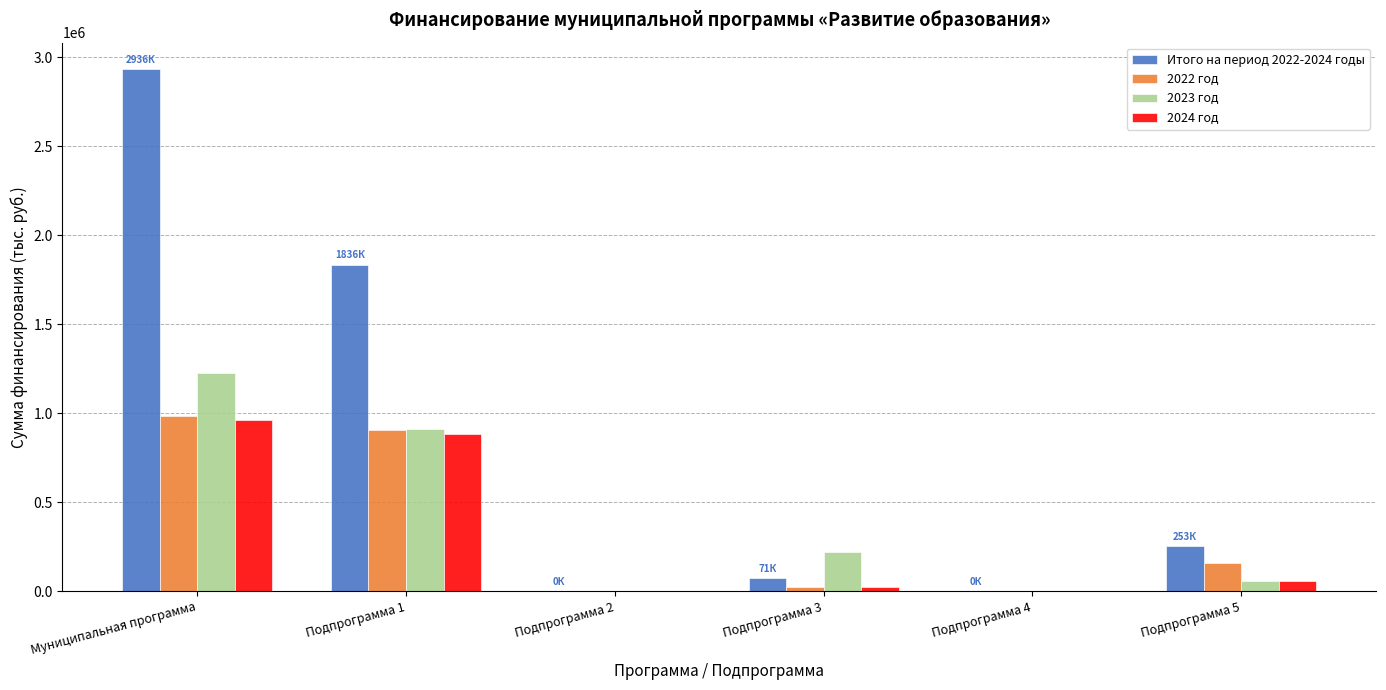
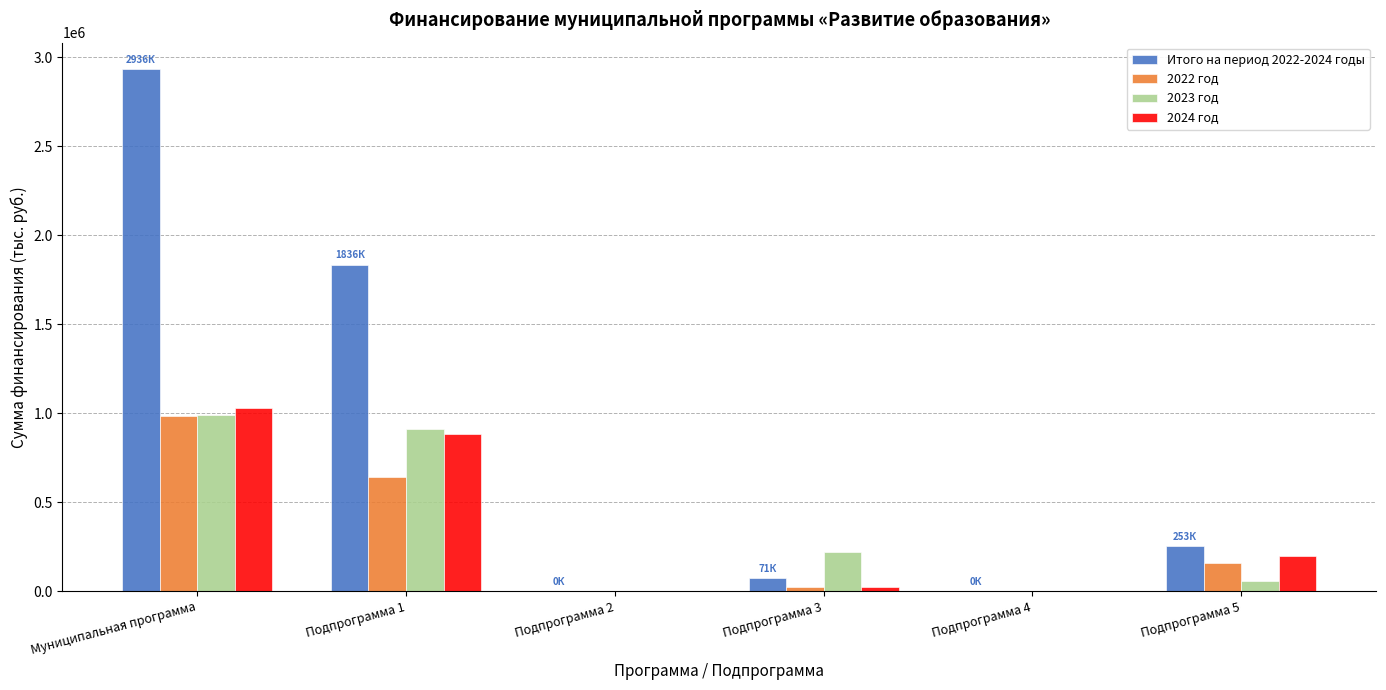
  {
    "2022 год": {
      "Муниципальная программа": 980000,
-     "Подпрограмма 1": 900000,
+     "Подпрограмма 1": 640000,
      "Подпрограмма 3": 20000,
      "Подпрограмма 5": 160000
    },
    "2023 год": {
-     "Муниципальная программа": 1220000,
+     "Муниципальная программа": 990000,
      "Подпрограмма 1": 910000,
      "Подпрограмма 3": 220000,
      "Подпрограмма 5": 50000
    },
    "2024 год": {
-     "Муниципальная программа": 960000,
+     "Муниципальная программа": 1030000,
      "Подпрограмма 1": 880000,
      "Подпрограмма 3": 20000,
-     "Подпрограмма 5": 50000
+     "Подпрограмма 5": 200000
    }
  }
